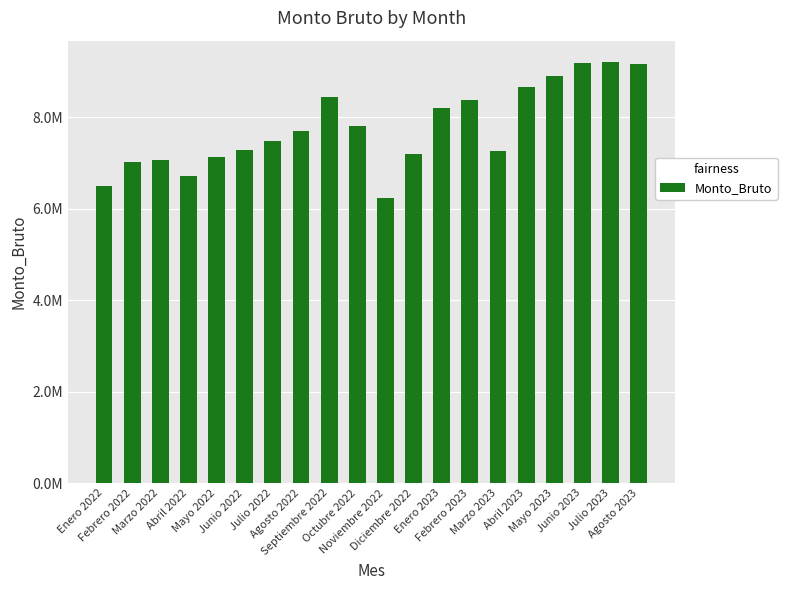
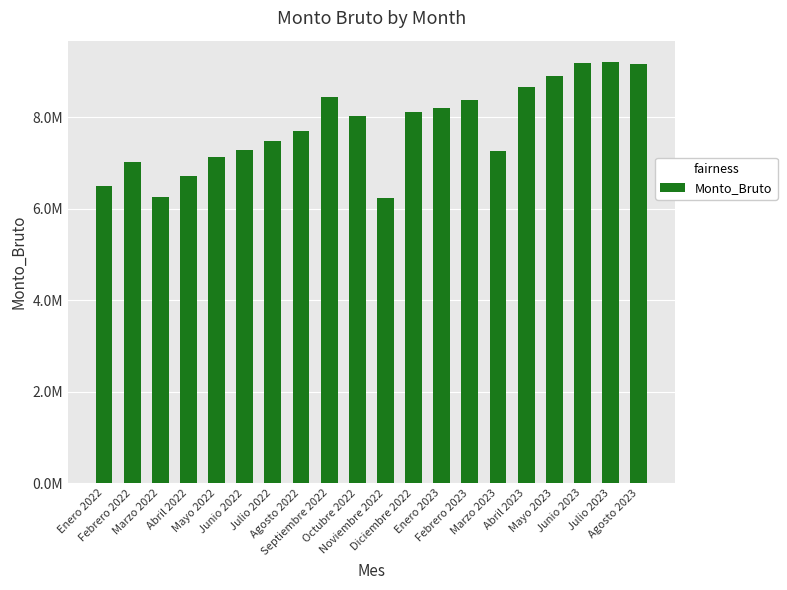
  {
    "Enero 2022": 6500000,
    "Febrero 2022": 7000000,
-   "Marzo 2022": 7100000,
+   "Marzo 2022": 6300000,
    "Abril 2022": 6700000,
    "Mayo 2022": 7100000,
    "Junio 2022": 7300000,
    "Julio 2022": 7500000,
    "Agosto 2022": 7700000,
    "Septiembre 2022": 8400000,
-   "Octubre 2022": 7800000,
+   "Octubre 2022": 8000000,
    "Noviembre 2022": 6200000,
-   "Diciembre 2022": 7200000,
+   "Diciembre 2022": 8100000,
    "Enero 2023": 8200000,
    "Febrero 2023": 8400000,
    "Marzo 2023": 7300000,
    "Abril 2023": 8700000,
    "Mayo 2023": 8900000,
    "Junio 2023": 9200000,
    "Julio 2023": 9200000,
    "Agosto 2023": 9200000
  }
